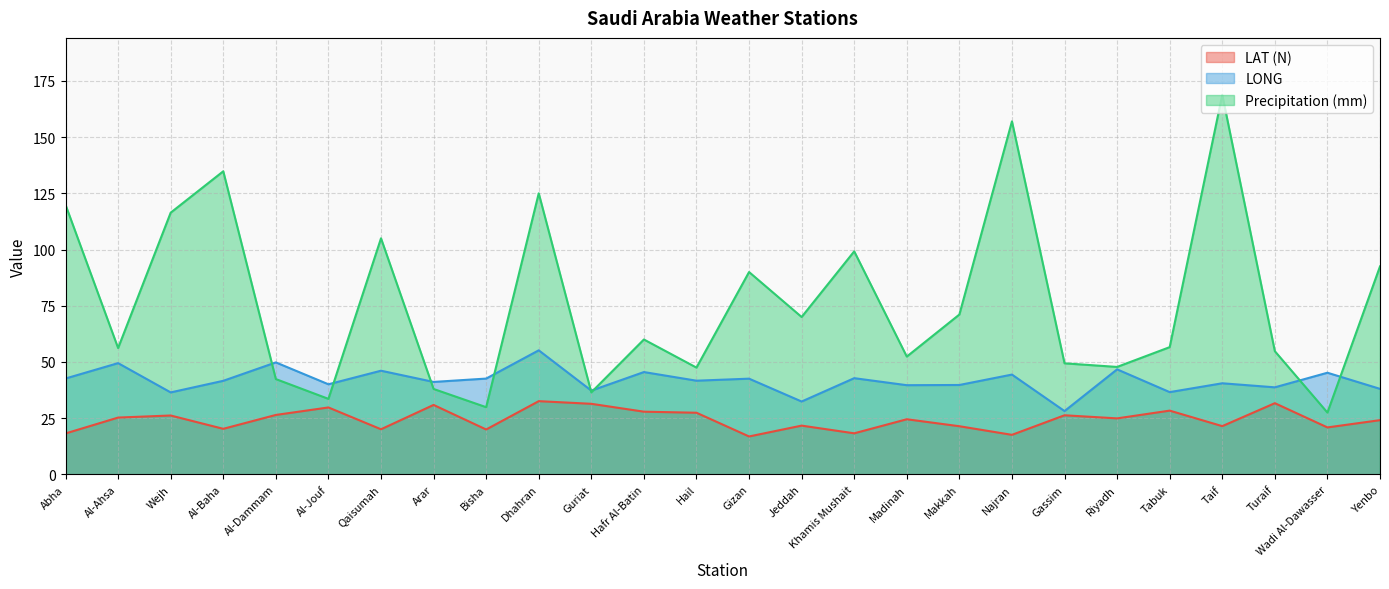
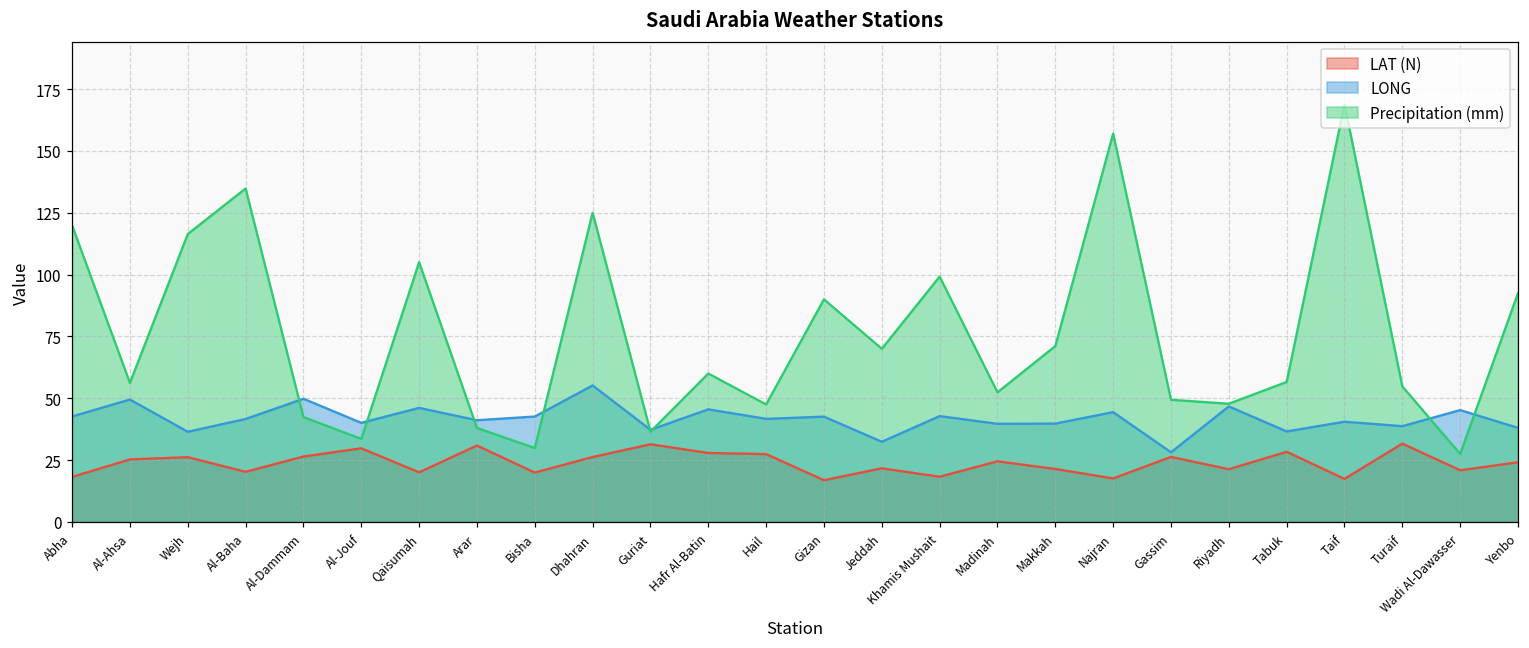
  {
    "LAT (N)": {
      "Abha": 18,
      "Al-Ahsa": 25,
      "Wejh": 26,
      "Al-Baha": 20,
      "Al-Dammam": 26,
      "Al-Jouf": 30,
      "Qaisumah": 20,
      "Arar": 31,
      "Bisha": 20,
-     "Dhahran": 33,
+     "Dhahran": 26,
      "Guriat": 31,
      "Hafr Al-Batin": 28,
      "Hail": 27,
      "Gizan": 17,
      "Jeddah": 22,
      "Khamis Mushait": 18,
      "Madinah": 25,
      "Makkah": 21,
      "Najran": 18,
      "Gassim": 26,
-     "Riyadh": 25,
+     "Riyadh": 21,
      "Tabuk": 28,
-     "Taif": 21,
+     "Taif": 17,
      "Turaif": 32,
      "Wadi Al-Dawasser": 21,
      "Yenbo": 24
    },
    "LONG": {
      "Abha": 43,
      "Al-Ahsa": 49,
      "Wejh": 36,
      "Al-Baha": 42,
      "Al-Dammam": 50,
      "Al-Jouf": 40,
      "Qaisumah": 46,
      "Arar": 41,
      "Bisha": 43,
      "Dhahran": 55,
      "Hafr Al-Batin": 46,
      "Hail": 42,
      "Gizan": 43,
      "Jeddah": 32,
      "Khamis Mushait": 43,
      "Madinah": 40,
      "Makkah": 40,
      "Najran": 44,
      "Gassim": 28,
      "Tabuk": 37,
      "Taif": 41,
      "Turaif": 39,
      "Wadi Al-Dawasser": 45,
      "Yenbo": 38
    },
    "Precipitation (mm)": {
      "Abha": 120,
      "Al-Ahsa": 56,
      "Wejh": 116,
      "Al-Baha": 135,
      "Al-Dammam": 42,
      "Al-Jouf": 34,
      "Qaisumah": 105,
      "Arar": 38,
      "Bisha": 30,
      "Dhahran": 125,
      "Hafr Al-Batin": 60,
      "Hail": 48,
      "Gizan": 90,
      "Jeddah": 70,
      "Khamis Mushait": 99,
      "Madinah": 52,
      "Makkah": 71,
      "Najran": 157,
      "Gassim": 49,
      "Tabuk": 57,
      "Turaif": 55,
      "Wadi Al-Dawasser": 28,
      "Yenbo": 93
    }
  }
